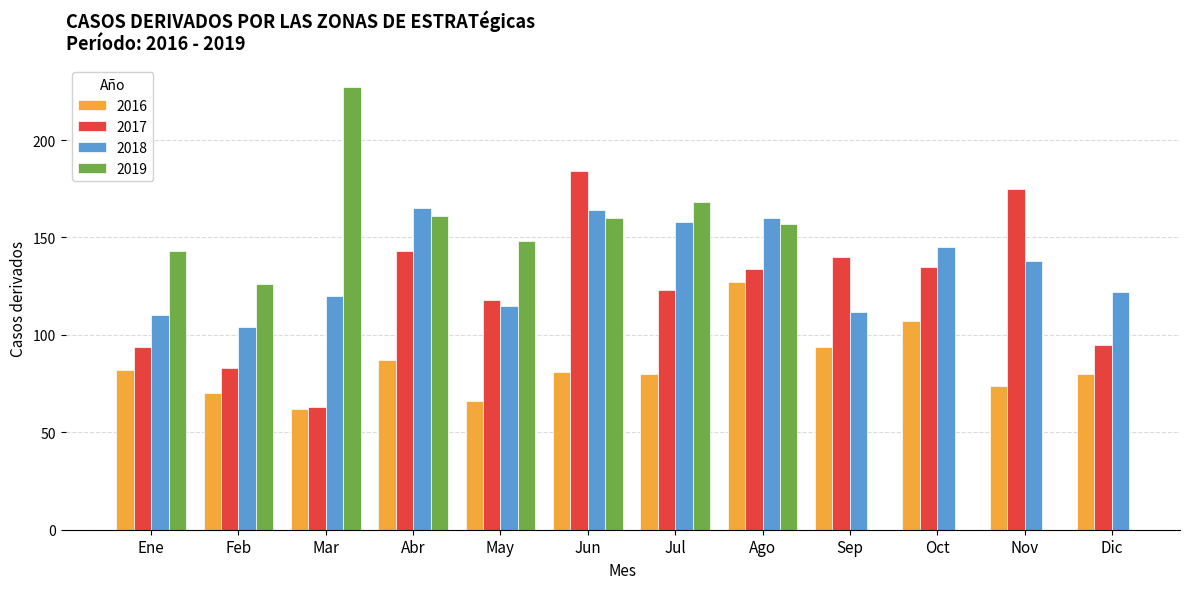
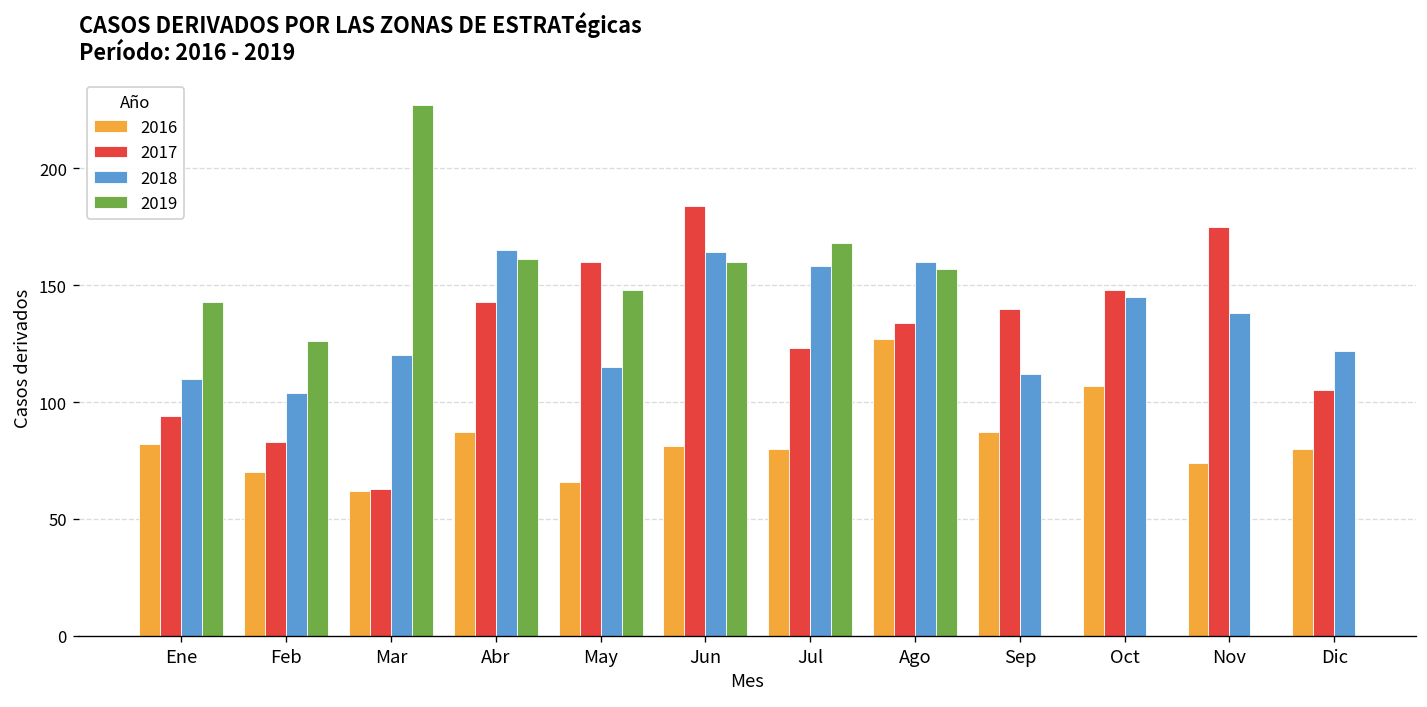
  {
    "2016": {
      "Ene": 82,
      "Feb": 70,
      "Mar": 62,
      "Abr": 87,
      "May": 66,
      "Jun": 81,
      "Jul": 80,
      "Ago": 127,
-     "Sep": 94,
+     "Sep": 87,
      "Oct": 107,
      "Nov": 74,
      "Dic": 80
    },
    "2017": {
      "Ene": 94,
      "Feb": 83,
      "Mar": 63,
      "Abr": 143,
-     "May": 118,
+     "May": 160,
      "Jun": 184,
      "Jul": 123,
      "Ago": 134,
      "Sep": 140,
-     "Oct": 135,
+     "Oct": 148,
      "Nov": 175,
-     "Dic": 95
+     "Dic": 105
    },
    "2018": {
      "Ene": 110,
      "Feb": 104,
      "Mar": 120,
      "Abr": 165,
      "May": 115,
      "Jun": 164,
      "Jul": 158,
      "Ago": 160,
      "Sep": 112,
      "Oct": 145,
      "Nov": 138,
      "Dic": 122
    }
  }
